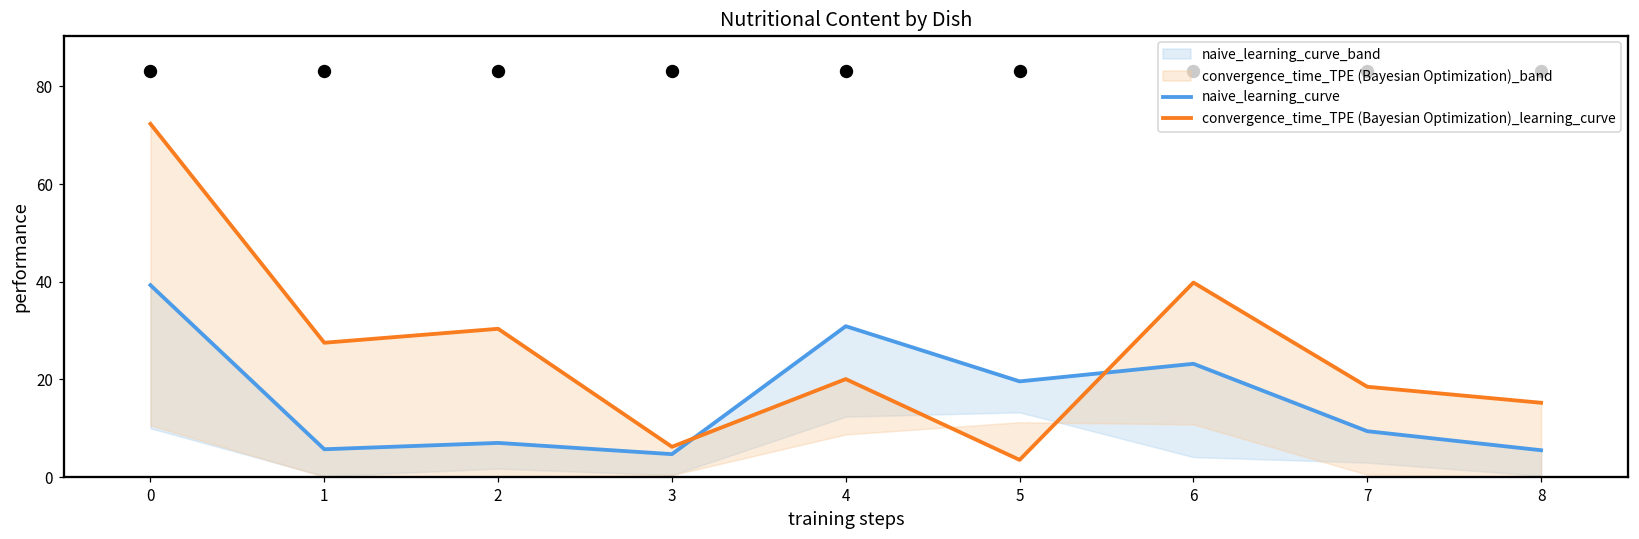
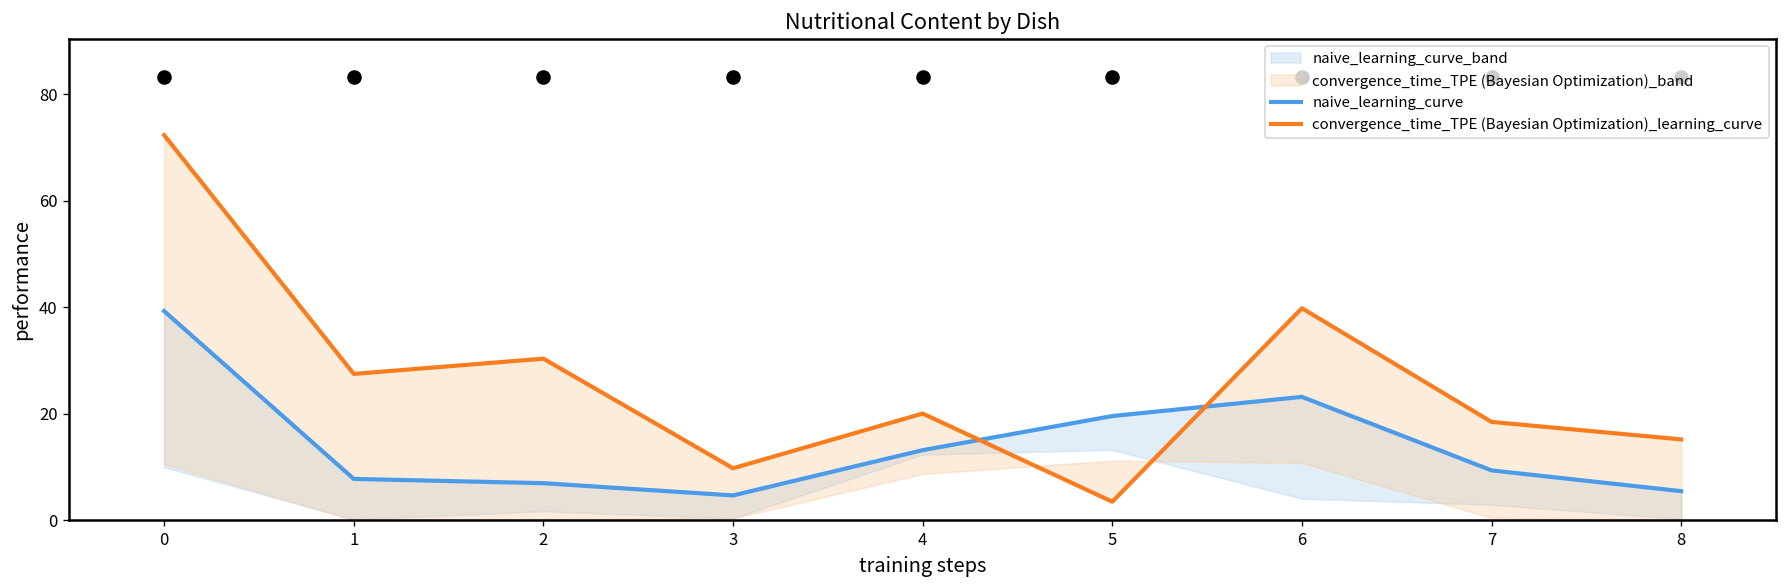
  {
    "naive_learning_curve": {
      "0": 39,
-     "1": 6,
+     "1": 8,
      "2": 7,
      "3": 5,
-     "4": 31,
+     "4": 13,
      "5": 20,
      "6": 23,
      "7": 9,
      "8": 6
    },
    "convergence_time_TPE (Bayesian Optimization)_learning_curve": {
-     "3": 6,
+     "3": 10,
      "5": 4
    }
  }
